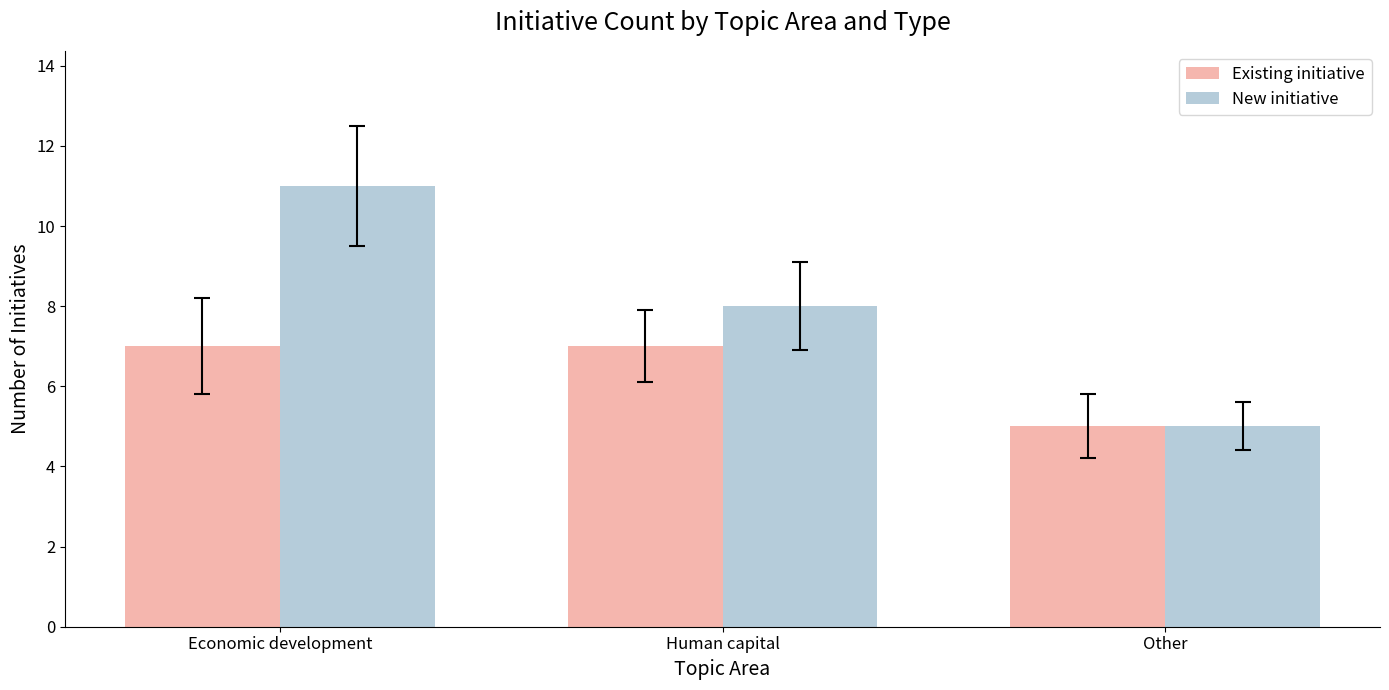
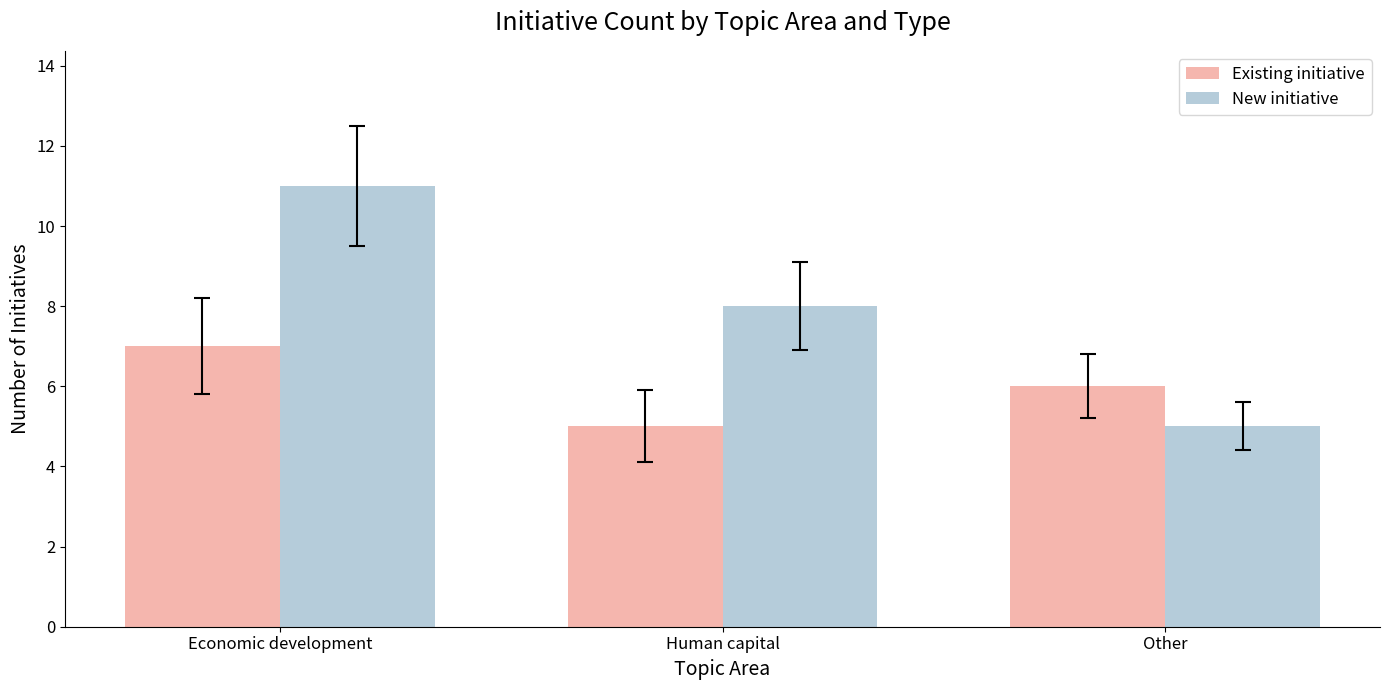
  {
    "Existing initiative": {
      "Economic development": 7,
-     "Human capital": 7,
-     "Other": 5
+     "Human capital": 5,
+     "Other": 6
    },
    "New initiative": {
      "Economic development": 11,
      "Human capital": 8,
      "Other": 5
    }
  }
